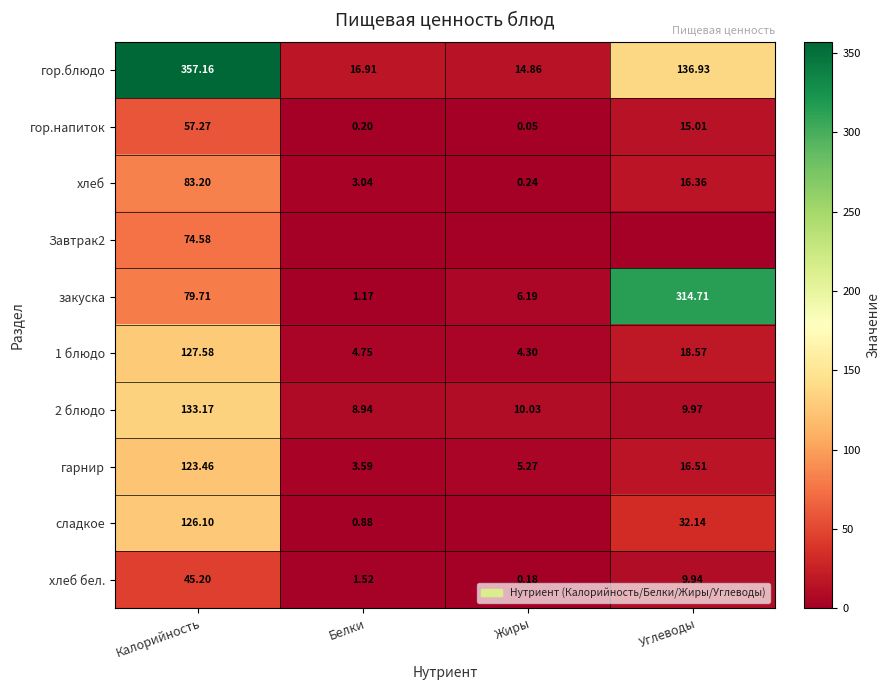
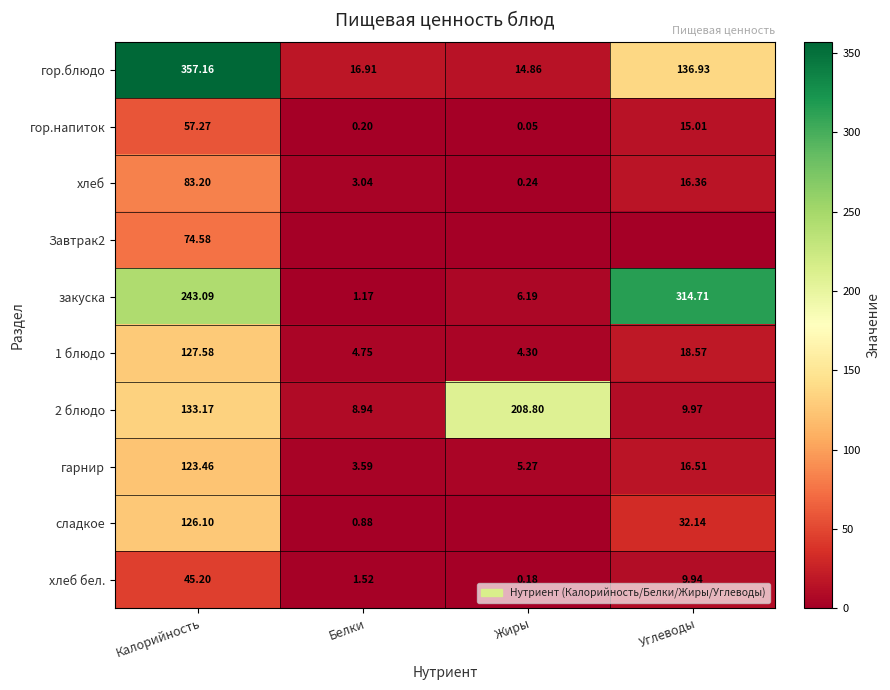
  {
    "гор.блюдо": {
      "Калорийность": 357.16,
      "Белки": 16.91,
      "Жиры": 14.86,
      "Углеводы": 136.93
    },
    "гор.напиток": {
      "Калорийность": 57.27,
      "Белки": 0.20,
      "Жиры": 0.05,
      "Углеводы": 15.01
    },
    "хлеб": {
      "Калорийность": 83.20,
      "Белки": 3.04,
      "Жиры": 0.24,
      "Углеводы": 16.36
    },
    "Завтрак2": {
      "Калорийность": 74.58
    },
    "закуска": {
-     "Калорийность": 79.71,
+     "Калорийность": 243.09,
      "Белки": 1.17,
      "Жиры": 6.19,
      "Углеводы": 314.71
    },
    "1 блюдо": {
      "Калорийность": 127.58,
      "Белки": 4.75,
      "Жиры": 4.30,
      "Углеводы": 18.57
    },
    "2 блюдо": {
      "Калорийность": 133.17,
      "Белки": 8.94,
-     "Жиры": 10.03,
+     "Жиры": 208.80,
      "Углеводы": 9.97
    },
    "гарнир": {
      "Калорийность": 123.46,
      "Белки": 3.59,
      "Жиры": 5.27,
      "Углеводы": 16.51
    },
    "сладкое": {
      "Калорийность": 126.10,
      "Белки": 0.88,
      "Углеводы": 32.14
    },
    "хлеб бел.": {
      "Калорийность": 45.20,
      "Белки": 1.52
    }
  }
